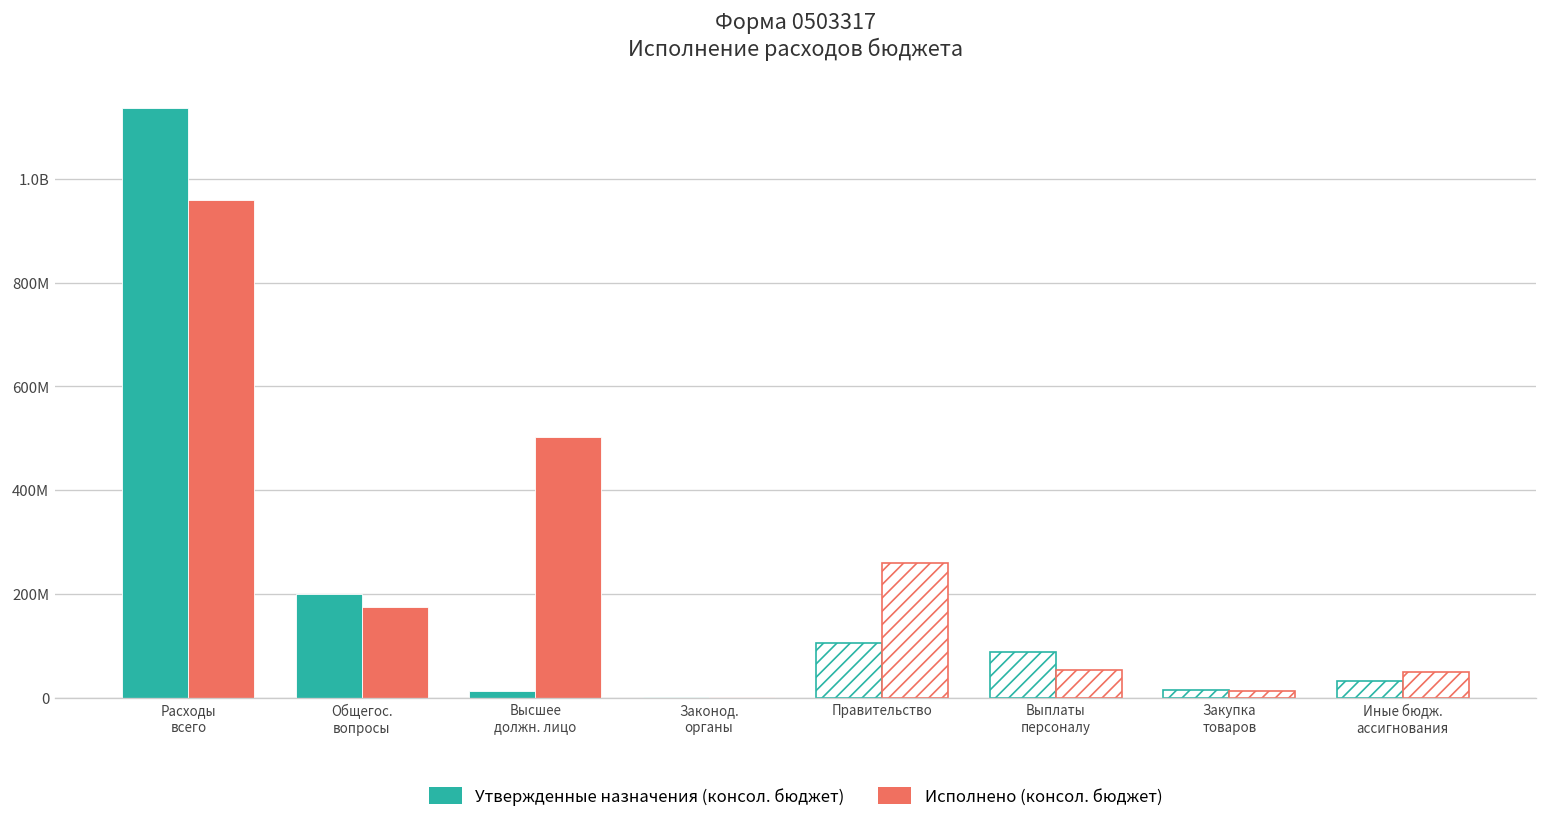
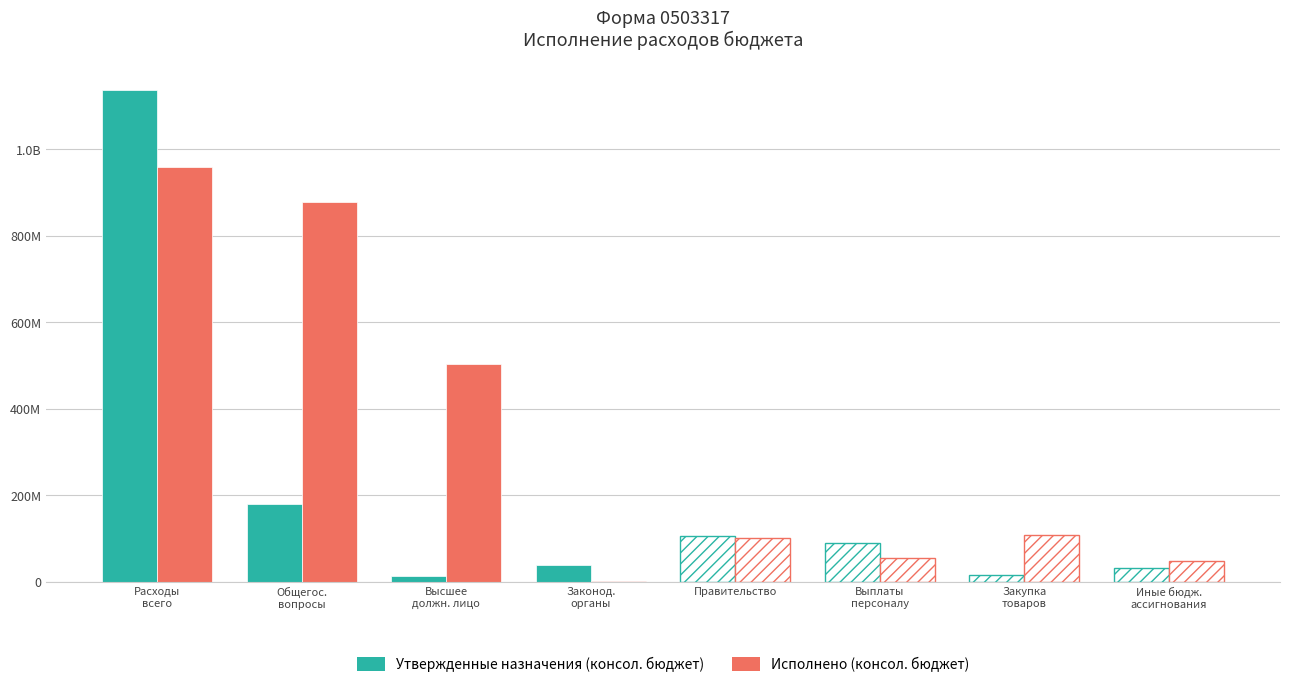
  {
    "Утвержденные назначения (консол. бюджет)": {
      "Расходы всего": 1140000000,
-     "Общегос. вопросы": 200000000,
+     "Общегос. вопросы": 180000000,
      "Высшее должн. лицо": 10000000,
-     "Законод. органы": 0,
+     "Законод. органы": 40000000,
      "Правительство": 110000000,
      "Выплаты персоналу": 90000000,
      "Закупка товаров": 10000000,
      "Иные бюдж. ассигнования": 30000000
    },
    "Исполнено (консол. бюджет)": {
      "Расходы всего": 960000000,
-     "Общегос. вопросы": 180000000,
+     "Общегос. вопросы": 880000000,
      "Высшее должн. лицо": 500000000,
-     "Правительство": 260000000,
+     "Правительство": 100000000,
      "Выплаты персоналу": 50000000,
-     "Закупка товаров": 10000000,
+     "Закупка товаров": 110000000,
      "Иные бюдж. ассигнования": 50000000
    }
  }
